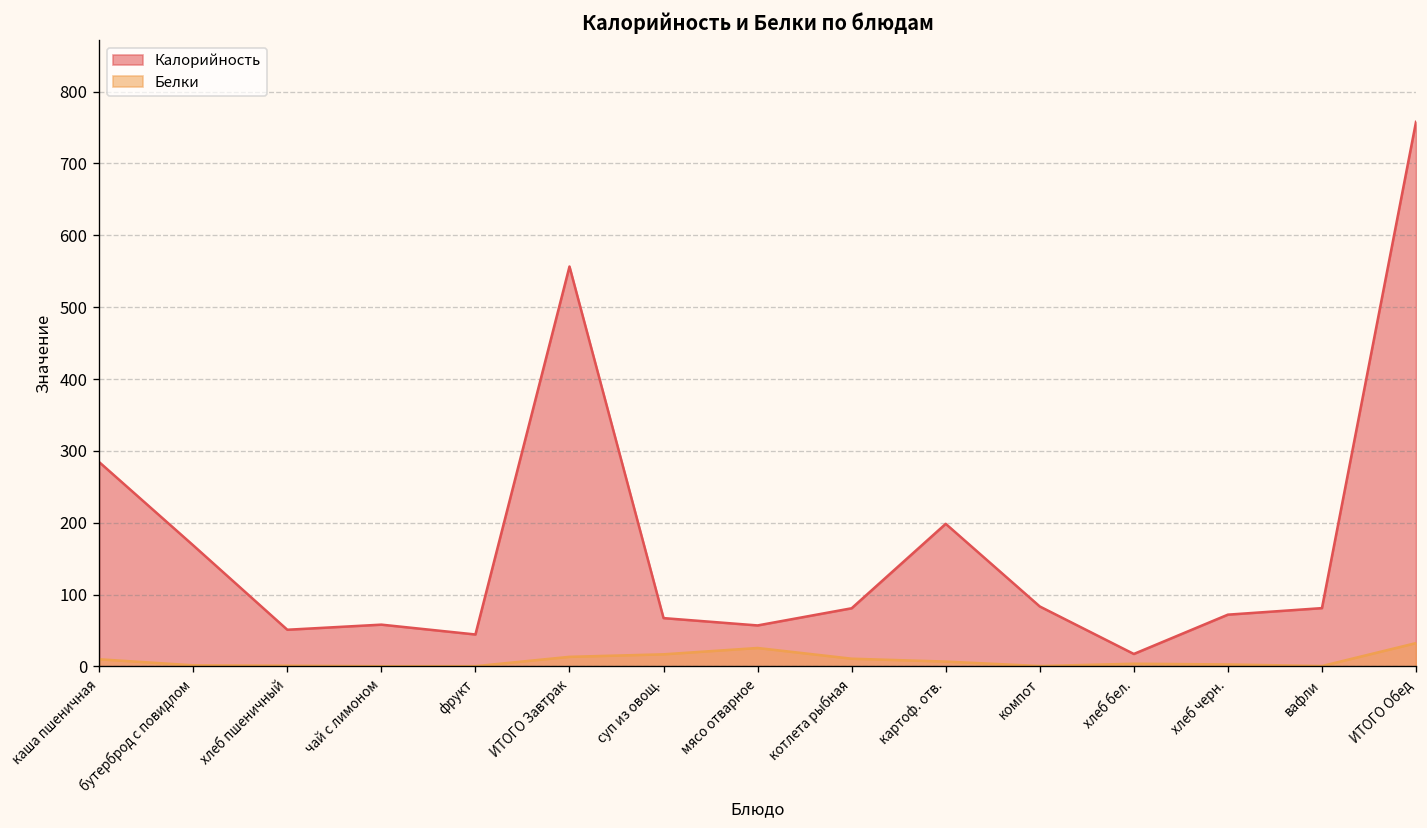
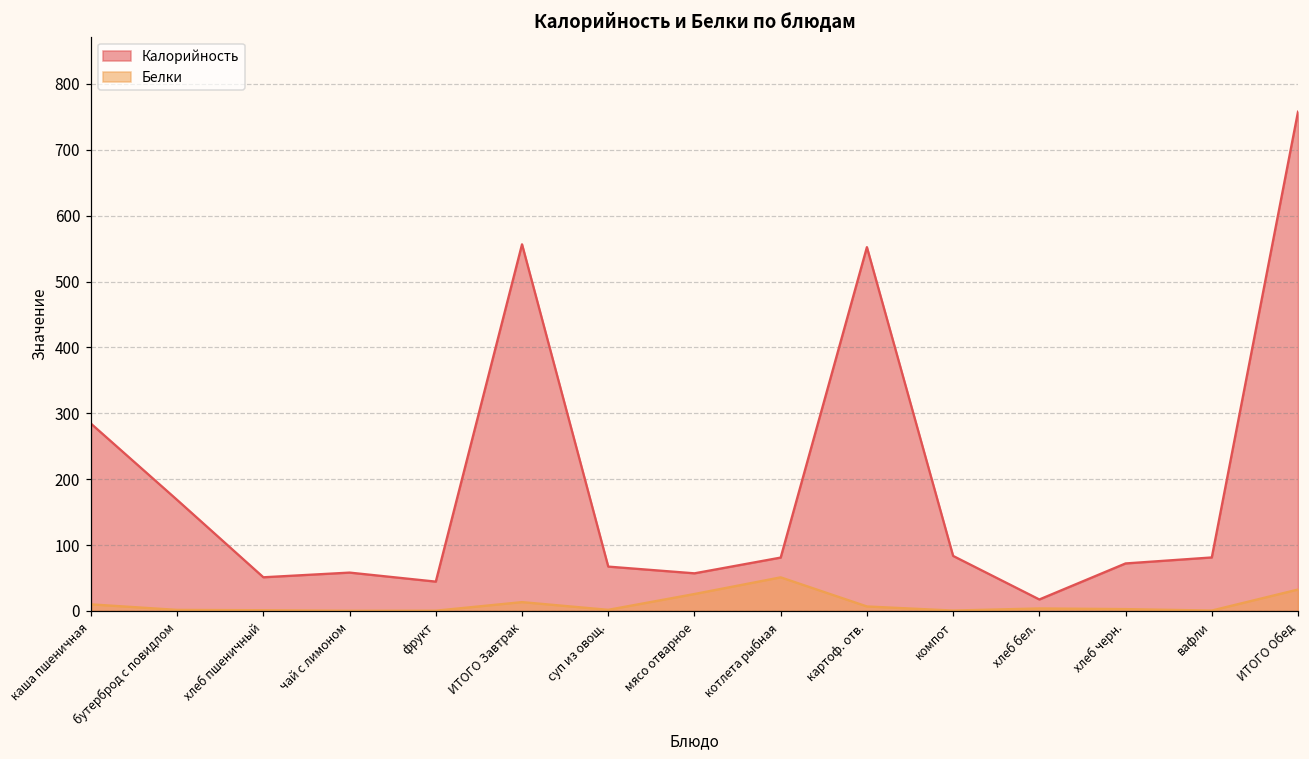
  {
    "Калорийность": {
      "каша пшеничная": 280,
      "бутерброд с повидлом": 170,
      "хлеб пшеничный": 50,
      "чай с лимоном": 60,
      "фрукт": 40,
      "ИТОГО Завтрак": 560,
      "суп из овощ.": 70,
      "мясо отварное": 60,
      "котлета рыбная": 80,
-     "картоф. отв.": 200,
+     "картоф. отв.": 550,
      "компот": 80,
      "хлеб бел.": 20,
      "хлеб черн.": 70,
      "вафли": 80,
      "ИТОГО Обед": 760
    },
    "Белки": {
      "каша пшеничная": 10,
      "бутерброд с повидлом": 0,
      "хлеб пшеничный": 0,
      "чай с лимоном": 0,
      "фрукт": 0,
      "ИТОГО Завтрак": 10,
-     "суп из овощ.": 20,
+     "суп из овощ.": 0,
      "мясо отварное": 30,
-     "котлета рыбная": 10,
+     "котлета рыбная": 50,
      "картоф. отв.": 10,
      "компот": 0,
      "хлеб бел.": 0,
      "хлеб черн.": 0,
      "вафли": 0,
      "ИТОГО Обед": 30
    }
  }
